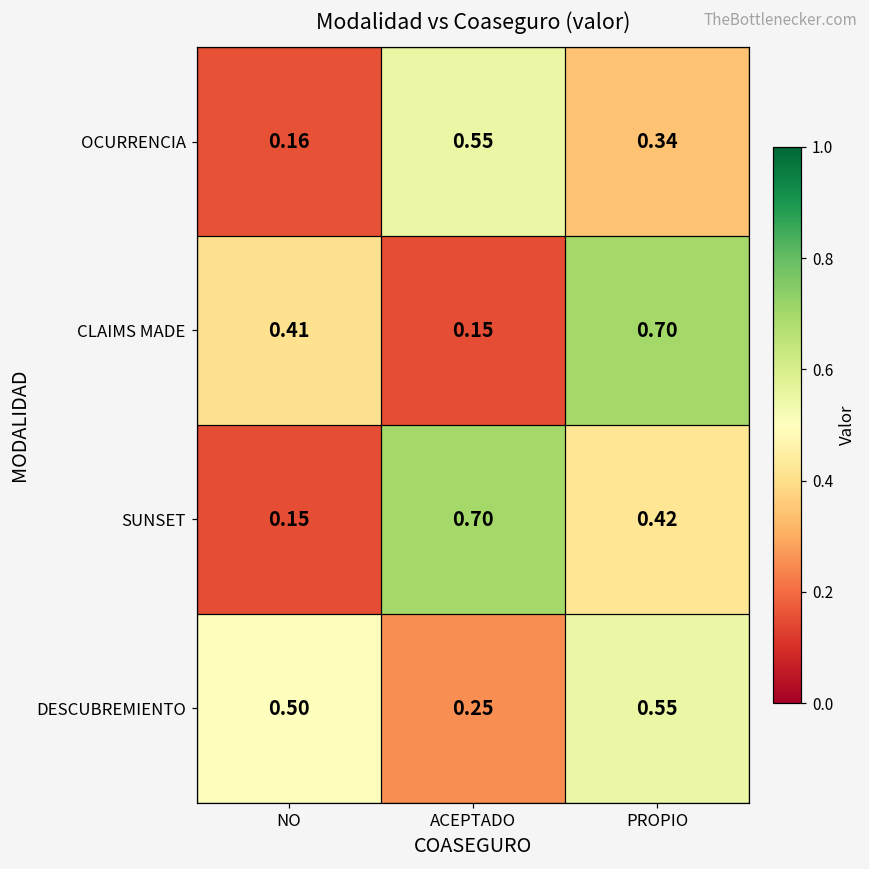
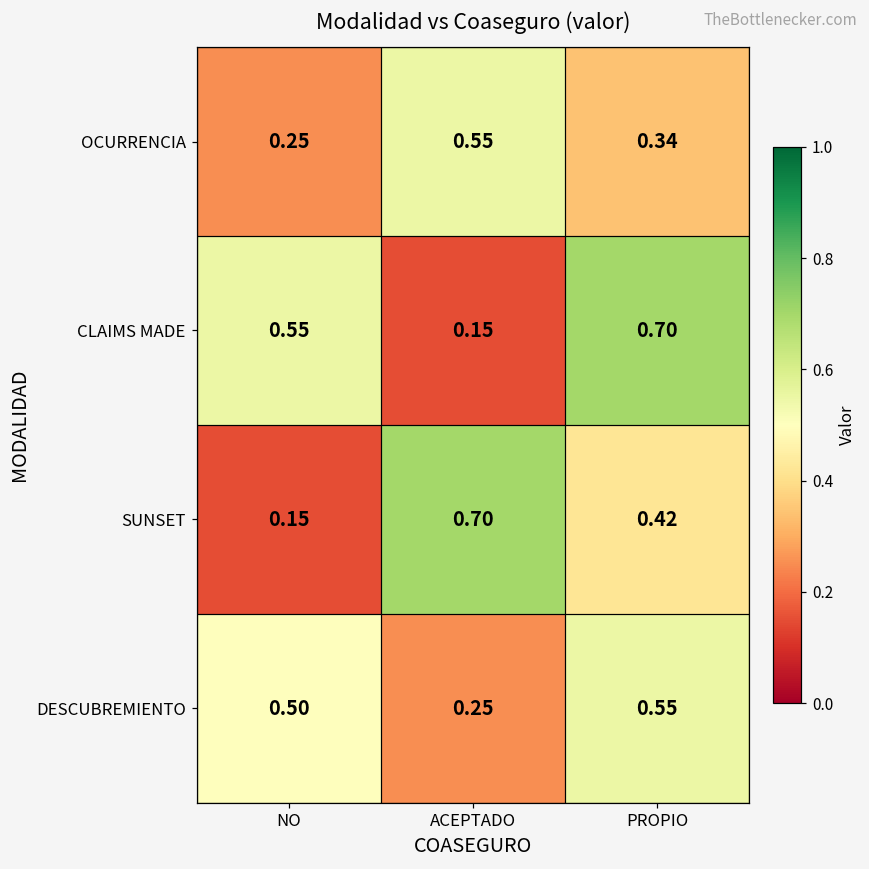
  {
    "OCURRENCIA": {
-     "NO": 0.16,
+     "NO": 0.25,
      "ACEPTADO": 0.55,
      "PROPIO": 0.34
    },
    "CLAIMS MADE": {
-     "NO": 0.41,
+     "NO": 0.55,
      "ACEPTADO": 0.15,
      "PROPIO": 0.70
    },
    "SUNSET": {
      "NO": 0.15,
      "ACEPTADO": 0.70,
      "PROPIO": 0.42
    },
    "DESCUBREMIENTO": {
      "NO": 0.50,
      "ACEPTADO": 0.25,
      "PROPIO": 0.55
    }
  }
